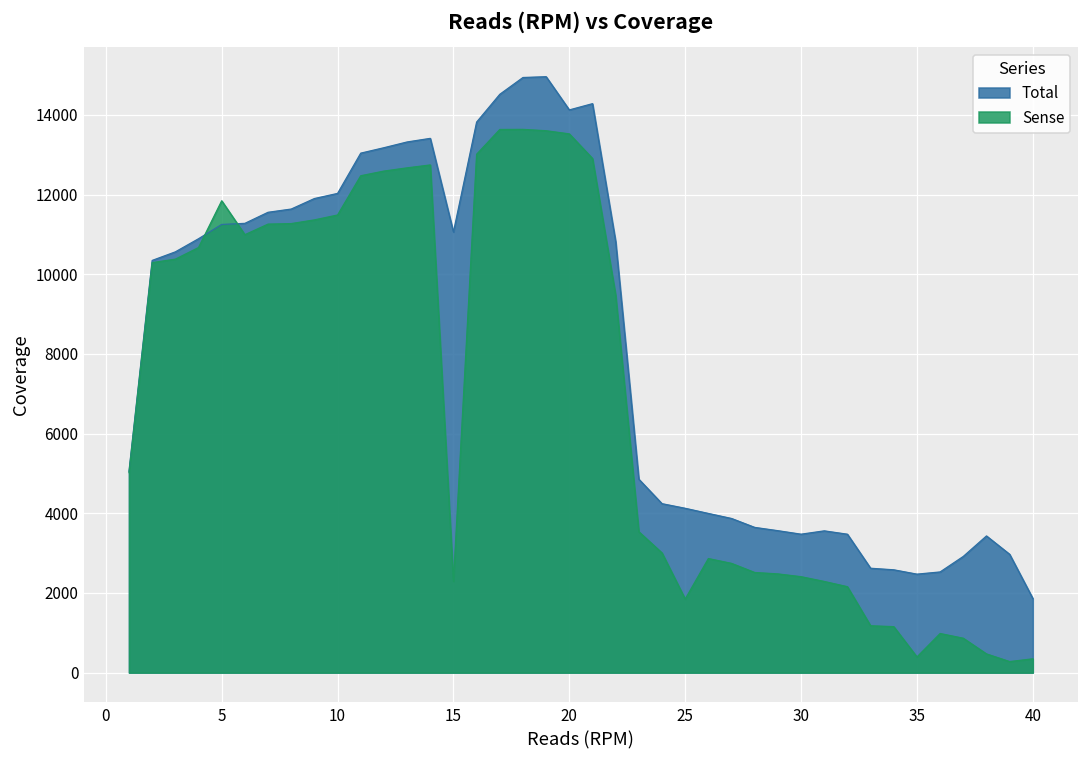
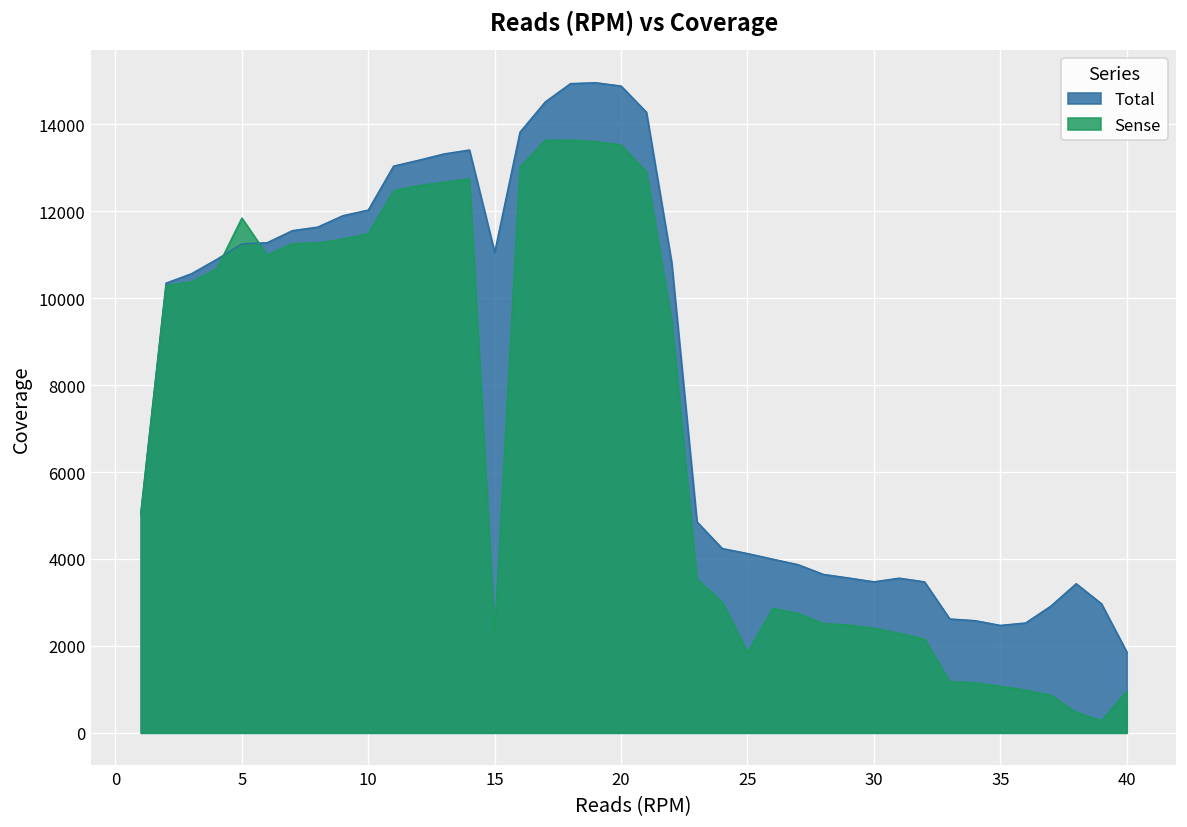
  {
    "Total": {
      "5": 11300,
      "10": 12000,
      "15": 11100,
-     "20": 14100,
+     "20": 14900,
      "25": 4100,
      "30": 3500,
      "35": 2500,
      "40": 1900
    },
    "Sense": {
      "5": 11800,
      "10": 11500,
      "15": 2300,
      "20": 13500,
      "25": 1800,
      "30": 2400,
-     "35": 400,
-     "40": 300
+     "35": 1100,
+     "40": 1000
    }
  }
